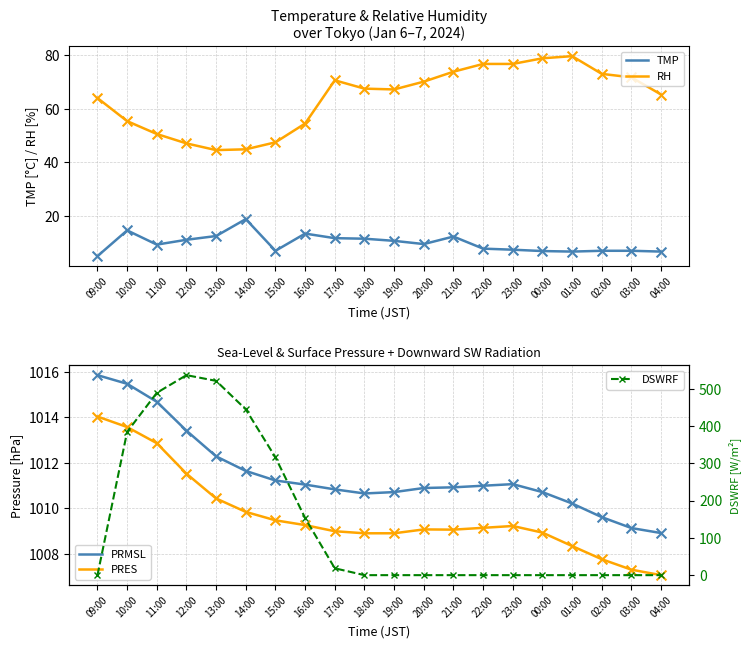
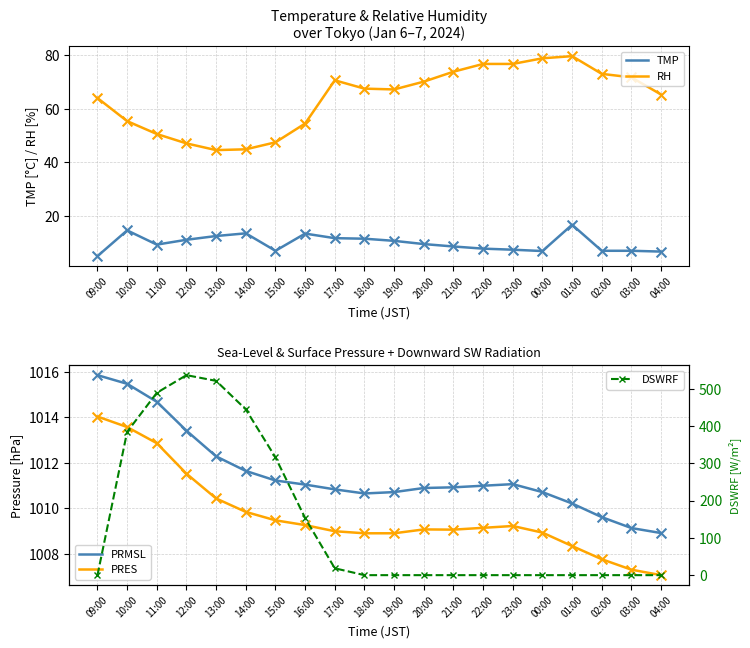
  {
    "Temperature & Relative Humidity over Tokyo (Jan 6–7, 2024)": {
      "TMP": {
        "09:00": 5,
        "10:00": 15,
        "11:00": 9,
        "12:00": 11,
        "13:00": 13,
-       "14:00": 19,
+       "14:00": 14,
        "15:00": 7,
        "16:00": 14,
        "17:00": 12,
        "18:00": 12,
        "19:00": 11,
        "20:00": 10,
-       "21:00": 12,
+       "21:00": 9,
        "22:00": 8,
        "23:00": 8,
        "00:00": 7,
-       "01:00": 7,
+       "01:00": 17,
        "02:00": 7,
        "03:00": 7,
        "04:00": 7
      },
      "RH": {
        "09:00": 64,
        "10:00": 55,
        "11:00": 51,
        "12:00": 47,
        "13:00": 45,
        "14:00": 45,
        "15:00": 48,
        "16:00": 55,
        "17:00": 71,
        "18:00": 68,
        "19:00": 67,
        "20:00": 70,
        "21:00": 74,
        "22:00": 77,
        "23:00": 77,
        "00:00": 79,
        "01:00": 80,
        "02:00": 73,
        "04:00": 65
      }
    }
  }
